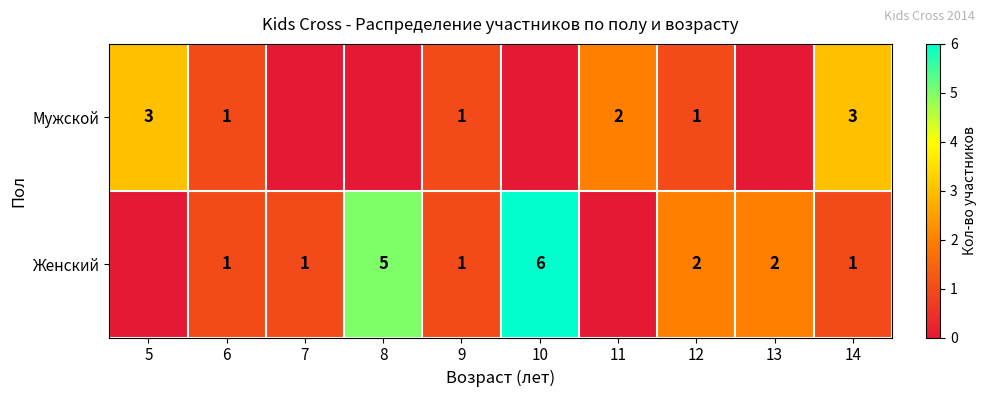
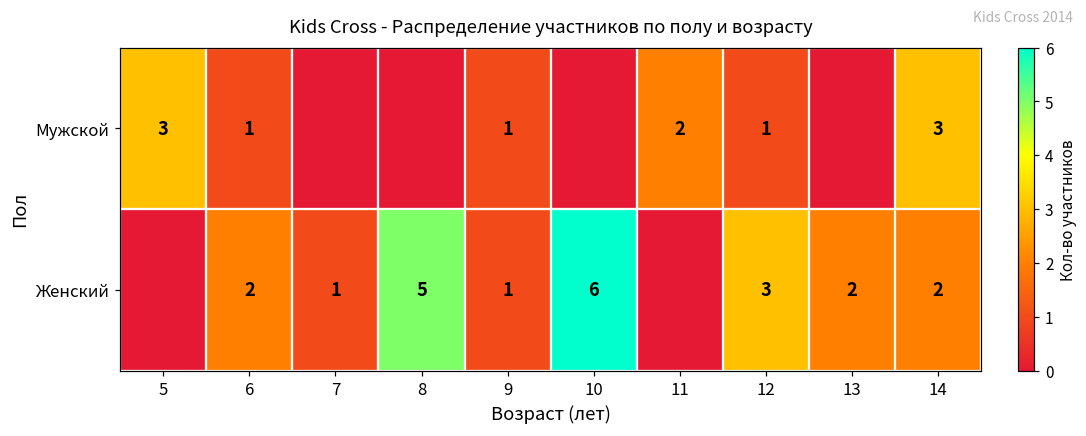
  {
    "Мужской": {
      "5": 3,
      "6": 1,
      "9": 1,
      "11": 2,
      "12": 1,
      "14": 3
    },
    "Женский": {
-     "6": 1,
+     "6": 2,
      "7": 1,
      "8": 5,
      "9": 1,
      "10": 6,
-     "12": 2,
+     "12": 3,
      "13": 2,
-     "14": 1
+     "14": 2
    }
  }
